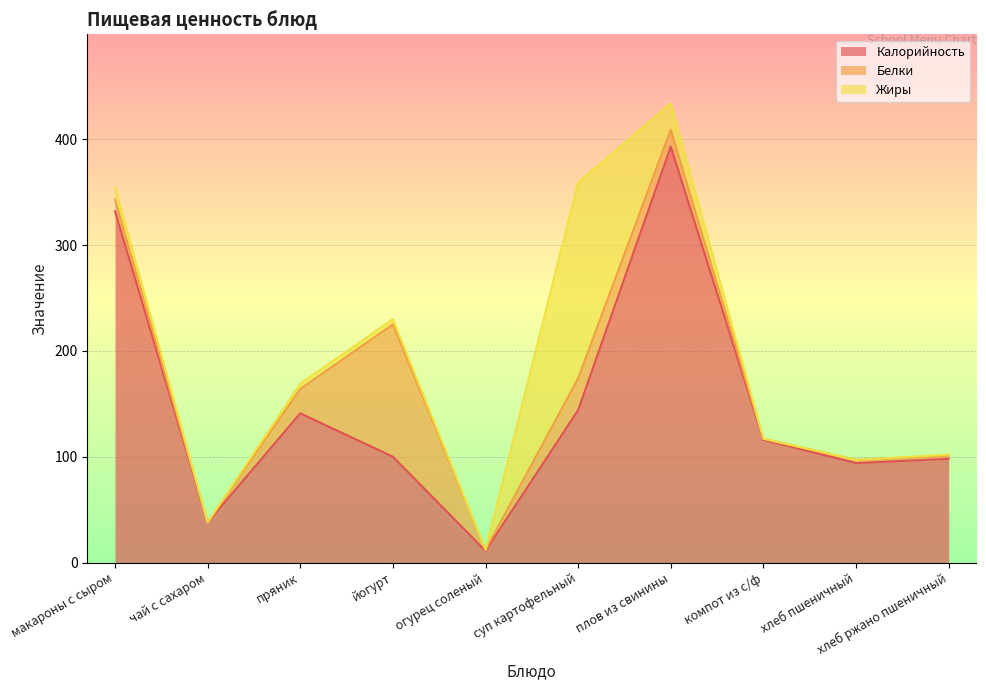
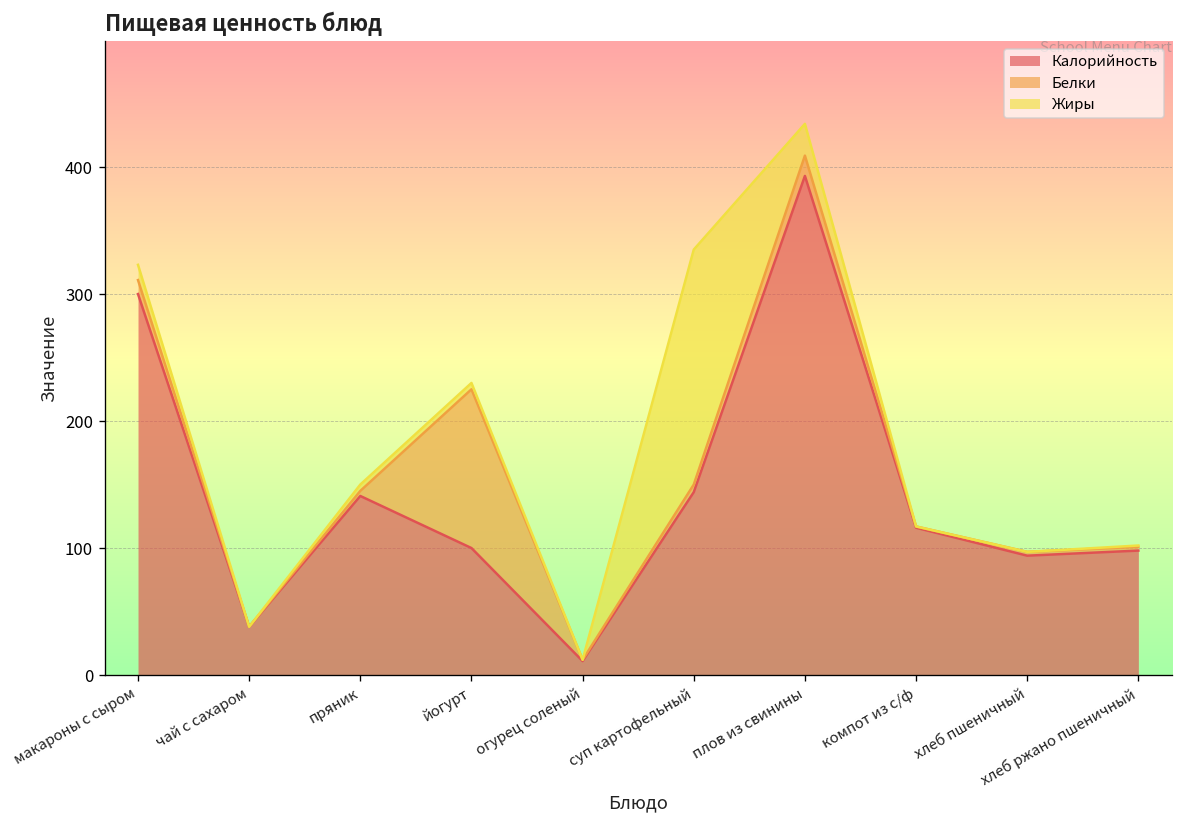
  {
    "Калорийность": {
-     "макароны с сыром": 332,
+     "макароны с сыром": 300,
      "пряник": 141,
      "йогурт": 100,
      "суп картофельный": 144,
      "плов из свинины": 393,
      "хлеб пшеничный": 94,
      "хлеб ржано пшеничный": 98
    },
    "Белки": {
      "макароны с сыром": 11,
-     "пряник": 23,
+     "пряник": 4,
      "йогурт": 125,
-     "суп картофельный": 30,
+     "суп картофельный": 6,
      "плов из свинины": 16
    },
    "Жиры": {
      "макароны с сыром": 12,
      "пряник": 5,
      "йогурт": 5,
      "суп картофельный": 185,
      "плов из свинины": 25
    }
  }
